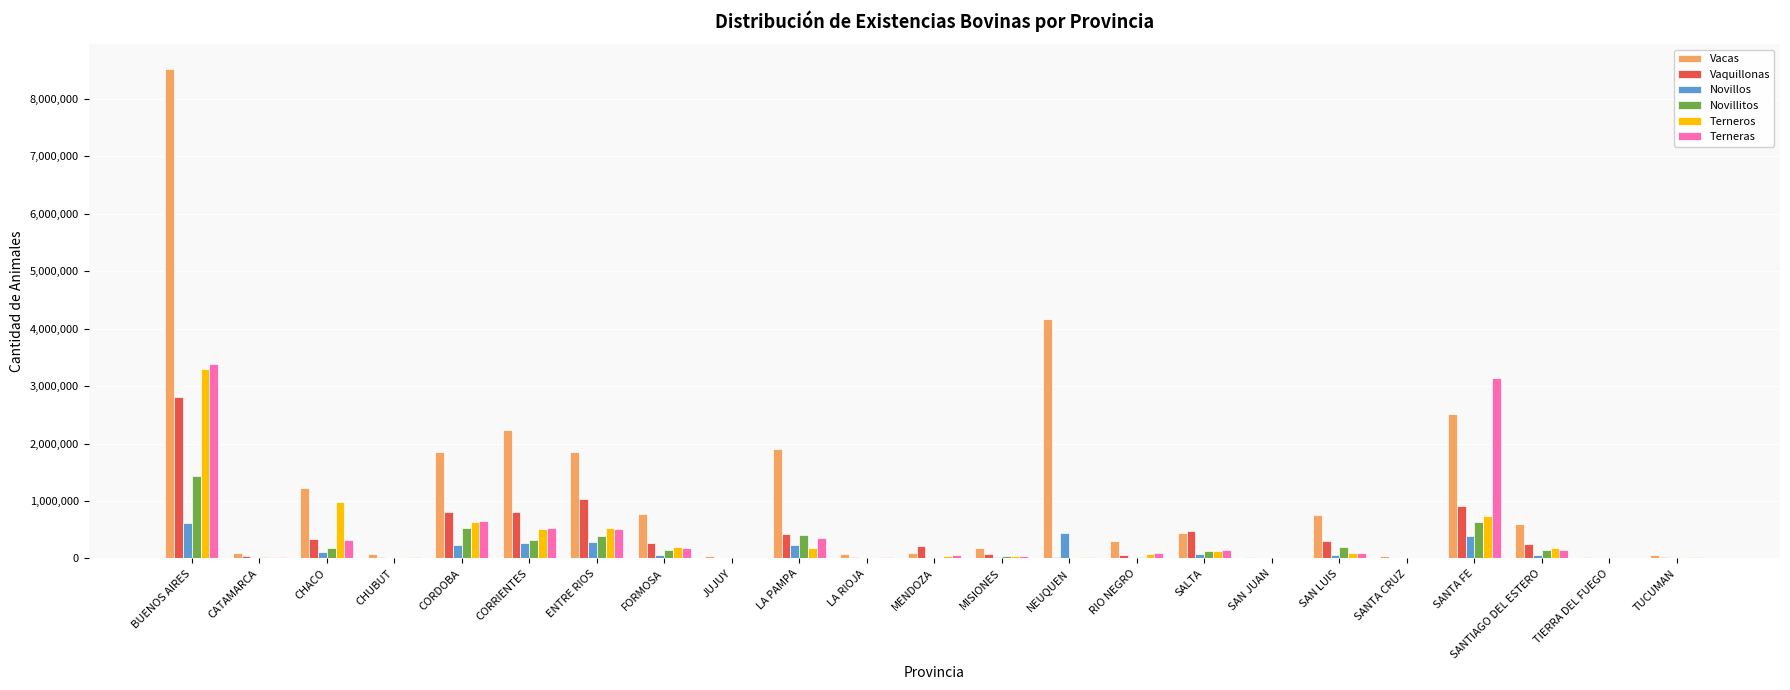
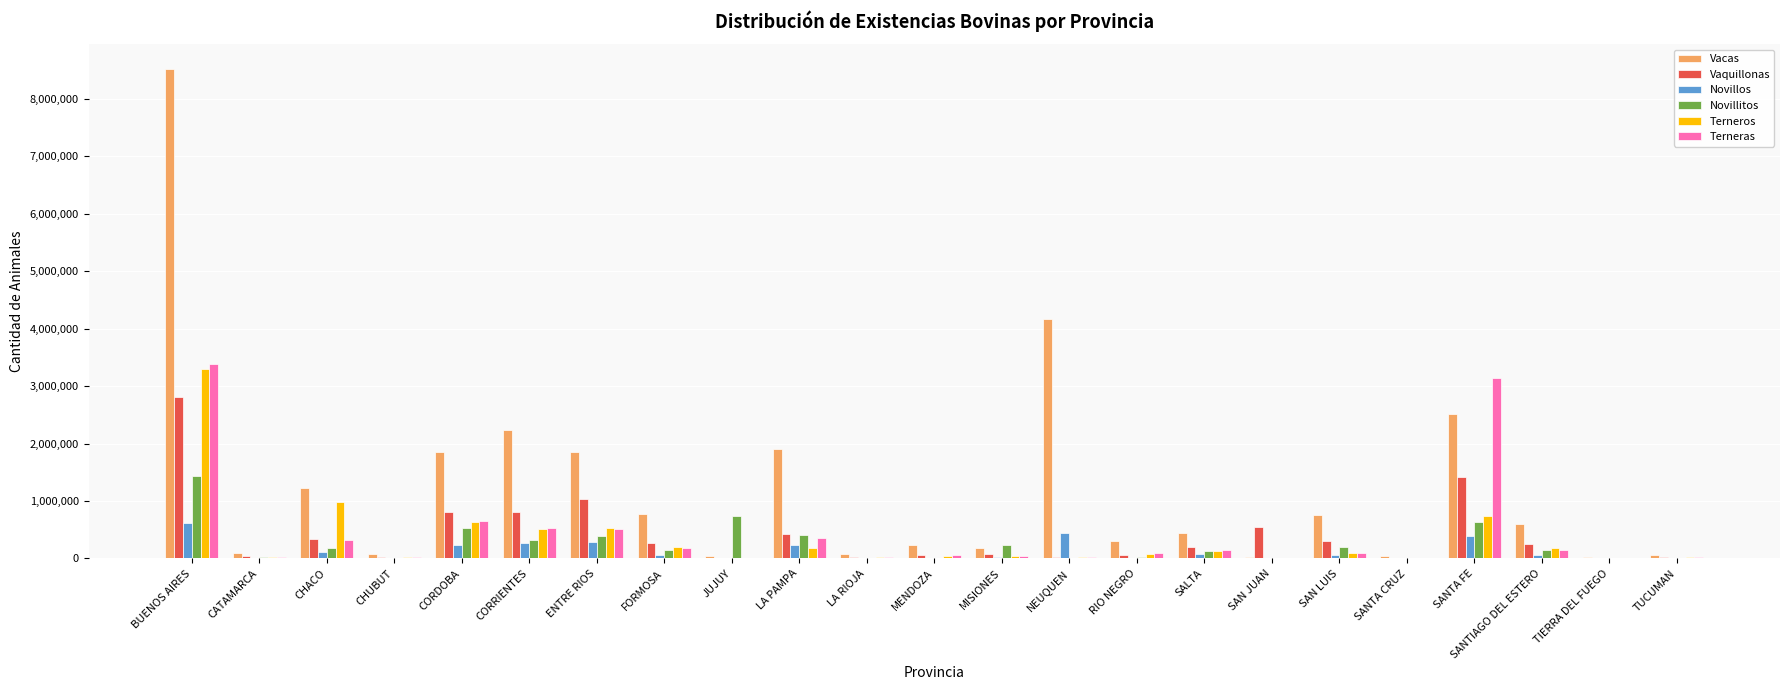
  {
    "Vacas": {
      "BUENOS AIRES": "8,500,000",
      "CATAMARCA": "100,000",
      "CHACO": "1,200,000",
      "CHUBUT": "100,000",
      "CORDOBA": "1,900,000",
      "CORRIENTES": "2,200,000",
      "ENTRE RIOS": "1,900,000",
      "FORMOSA": "800,000",
      "LA PAMPA": "1,900,000",
      "LA RIOJA": "100,000",
-     "MENDOZA": "100,000",
+     "MENDOZA": "200,000",
      "MISIONES": "200,000",
      "NEUQUEN": "4,200,000",
      "RIO NEGRO": "300,000",
      "SALTA": "400,000",
      "SAN LUIS": "800,000",
      "SANTA CRUZ": "0",
      "SANTA FE": "2,500,000",
      "SANTIAGO DEL ESTERO": "600,000",
      "TUCUMAN": "100,000"
    },
    "Vaquillonas": {
      "BUENOS AIRES": "2,800,000",
      "CHACO": "300,000",
      "CORDOBA": "800,000",
      "CORRIENTES": "800,000",
      "ENTRE RIOS": "1,000,000",
      "FORMOSA": "300,000",
      "LA PAMPA": "400,000",
-     "MENDOZA": "200,000",
+     "MENDOZA": "100,000",
      "MISIONES": "100,000",
      "RIO NEGRO": "100,000",
-     "SALTA": "500,000",
-     "SAN JUAN": "0",
+     "SALTA": "200,000",
+     "SAN JUAN": "500,000",
      "SAN LUIS": "300,000",
-     "SANTA FE": "900,000",
+     "SANTA FE": "1,400,000",
      "SANTIAGO DEL ESTERO": "200,000"
    },
    "Novillos": {
      "BUENOS AIRES": "600,000",
      "CHACO": "100,000",
      "CORDOBA": "200,000",
      "CORRIENTES": "300,000",
      "ENTRE RIOS": "300,000",
      "FORMOSA": "100,000",
      "LA PAMPA": "200,000",
      "NEUQUEN": "400,000",
      "SALTA": "100,000",
      "SAN LUIS": "100,000",
      "SANTA FE": "400,000",
      "SANTIAGO DEL ESTERO": "100,000"
    },
    "Novillitos": {
      "BUENOS AIRES": "1,400,000",
      "CHACO": "200,000",
      "CORDOBA": "500,000",
      "CORRIENTES": "300,000",
      "ENTRE RIOS": "400,000",
      "FORMOSA": "200,000",
-     "JUJUY": "0",
+     "JUJUY": "700,000",
      "LA PAMPA": "400,000",
-     "MISIONES": "0",
+     "MISIONES": "200,000",
      "SALTA": "100,000",
      "SAN LUIS": "200,000",
      "SANTA FE": "600,000",
      "SANTIAGO DEL ESTERO": "100,000"
    },
    "Terneros": {
      "BUENOS AIRES": "3,300,000",
      "CHACO": "1,000,000",
      "CORDOBA": "600,000",
      "CORRIENTES": "500,000",
      "ENTRE RIOS": "500,000",
      "FORMOSA": "200,000",
      "LA PAMPA": "200,000",
      "RIO NEGRO": "100,000",
      "SALTA": "100,000",
      "SAN LUIS": "100,000",
      "SANTA FE": "700,000",
      "SANTIAGO DEL ESTERO": "200,000"
    },
    "Terneras": {
      "BUENOS AIRES": "3,400,000",
      "CHACO": "300,000",
      "CORDOBA": "700,000",
      "CORRIENTES": "500,000",
      "ENTRE RIOS": "500,000",
      "FORMOSA": "200,000",
      "LA PAMPA": "400,000",
      "MENDOZA": "100,000",
      "RIO NEGRO": "100,000",
      "SALTA": "100,000",
      "SAN LUIS": "100,000",
      "SANTA FE": "3,100,000",
      "SANTIAGO DEL ESTERO": "200,000"
    }
  }
